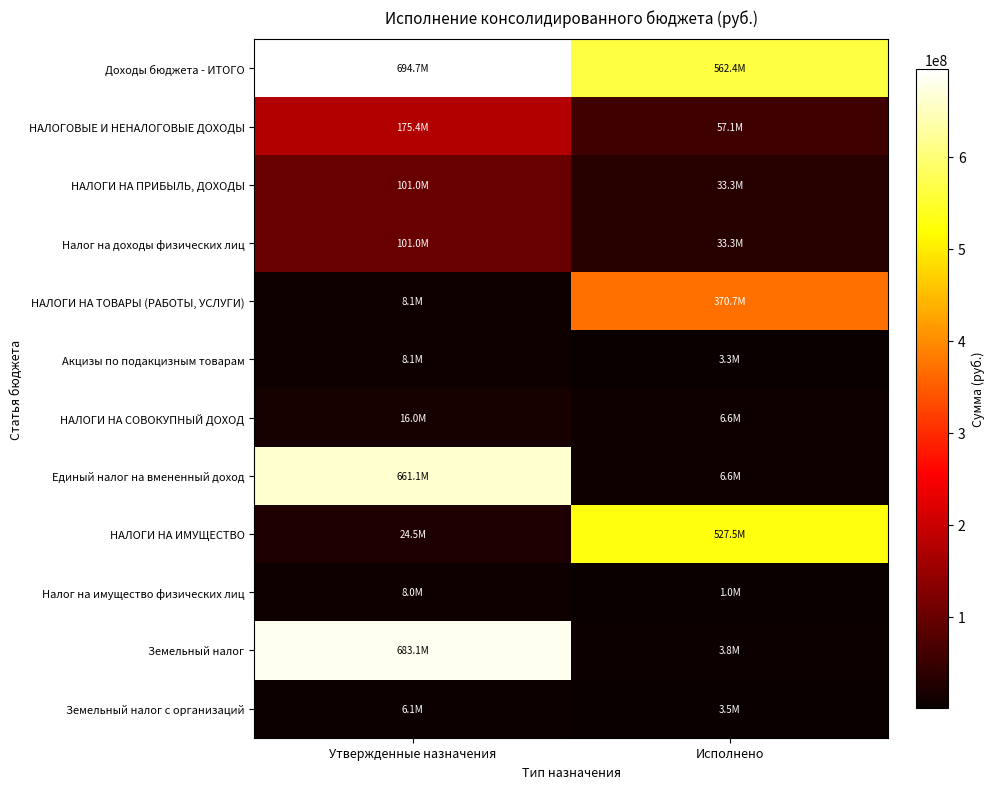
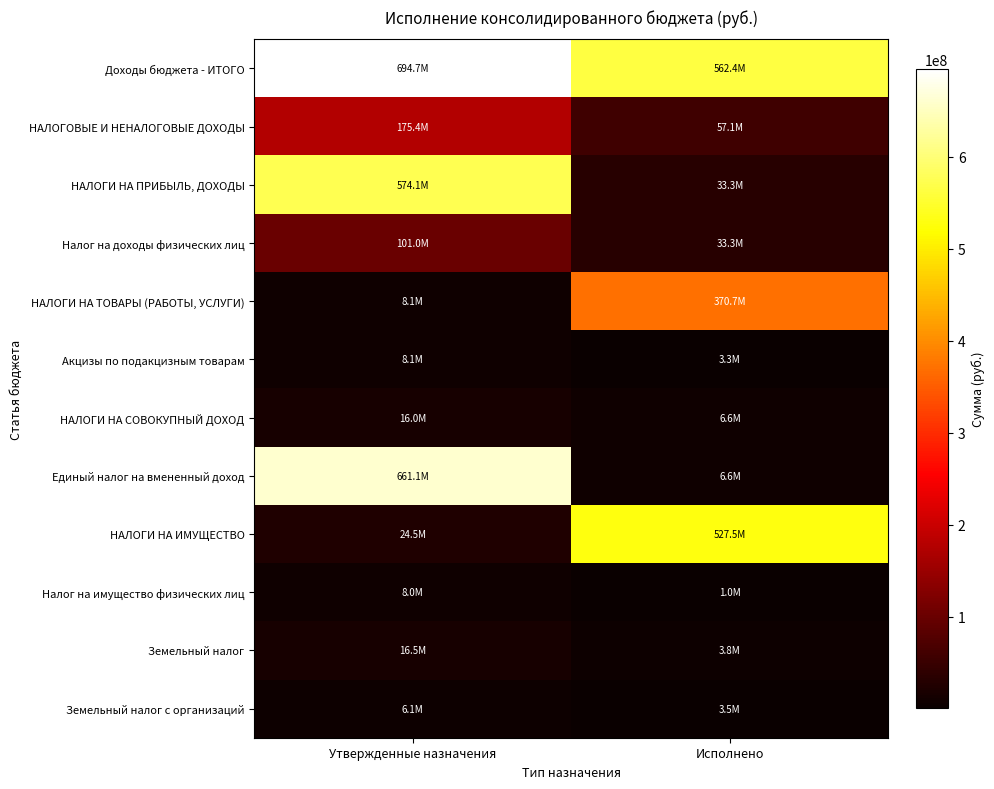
  {
    "Доходы бюджета - ИТОГО": {
      "Утвержденные назначения": "694.7M",
      "Исполнено": "562.4M"
    },
    "НАЛОГОВЫЕ И НЕНАЛОГОВЫЕ ДОХОДЫ": {
      "Утвержденные назначения": "175.4M",
      "Исполнено": "57.1M"
    },
    "НАЛОГИ НА ПРИБЫЛЬ, ДОХОДЫ": {
-     "Утвержденные назначения": "101.0M",
+     "Утвержденные назначения": "574.1M",
      "Исполнено": "33.3M"
    },
    "Налог на доходы физических лиц": {
      "Утвержденные назначения": "101.0M",
      "Исполнено": "33.3M"
    },
    "НАЛОГИ НА ТОВАРЫ (РАБОТЫ, УСЛУГИ)": {
      "Утвержденные назначения": "8.1M",
      "Исполнено": "370.7M"
    },
    "Акцизы по подакцизным товарам": {
      "Утвержденные назначения": "8.1M",
      "Исполнено": "3.3M"
    },
    "НАЛОГИ НА СОВОКУПНЫЙ ДОХОД": {
      "Утвержденные назначения": "16.0M",
      "Исполнено": "6.6M"
    },
    "Единый налог на вмененный доход": {
      "Утвержденные назначения": "661.1M",
      "Исполнено": "6.6M"
    },
    "НАЛОГИ НА ИМУЩЕСТВО": {
      "Утвержденные назначения": "24.5M",
      "Исполнено": "527.5M"
    },
    "Налог на имущество физических лиц": {
      "Утвержденные назначения": "8.0M",
      "Исполнено": "1.0M"
    },
    "Земельный налог": {
-     "Утвержденные назначения": "683.1M",
+     "Утвержденные назначения": "16.5M",
      "Исполнено": "3.8M"
    },
    "Земельный налог с организаций": {
      "Утвержденные назначения": "6.1M",
      "Исполнено": "3.5M"
    }
  }
